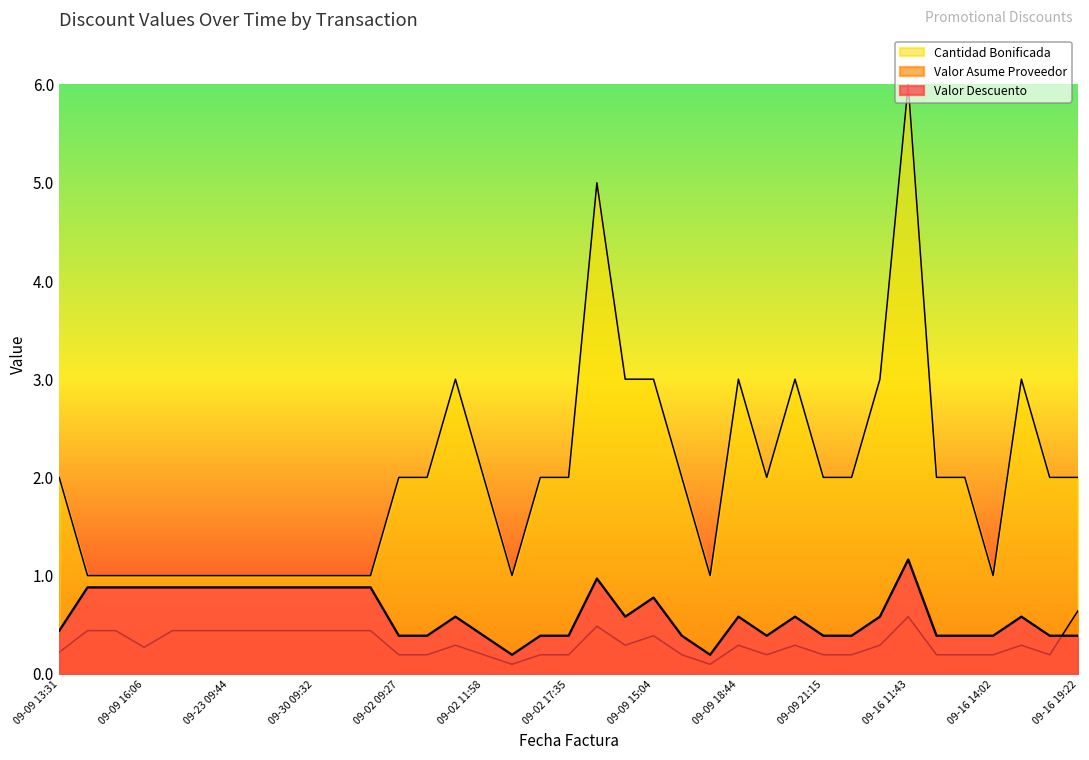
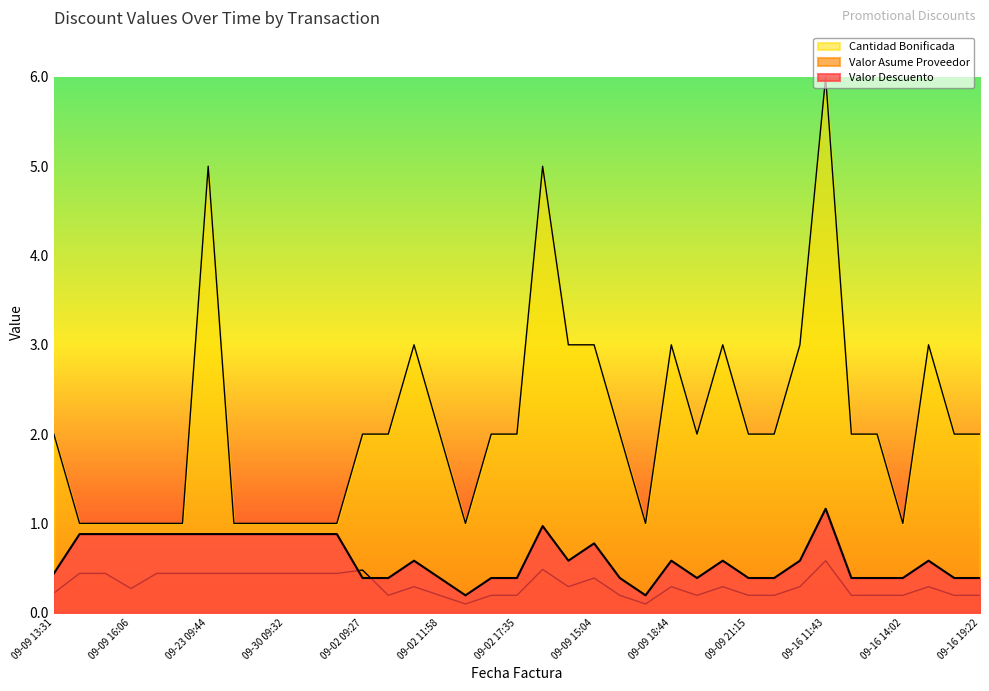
  {
    "Cantidad Bonificada": {
      "09-09 13:31": 2,
      "09-09 16:06": 1,
-     "09-23 09:44": 1,
+     "09-23 09:44": 5,
      "09-30 09:32": 1,
      "09-02 09:27": 2,
      "09-02 11:58": 2,
      "09-02 17:35": 2,
      "09-09 15:04": 3,
      "09-09 18:44": 3,
      "09-09 21:15": 2,
      "09-16 14:02": 1,
      "09-16 19:22": 2
    },
    "Valor Asume Proveedor": {
      "09-09 13:31": 0.2,
      "09-09 16:06": 0.3,
      "09-23 09:44": 0.4,
      "09-30 09:32": 0.4,
-     "09-02 09:27": 0.2,
+     "09-02 09:27": 0.5,
      "09-02 11:58": 0.2,
      "09-02 17:35": 0.2,
      "09-09 15:04": 0.4,
      "09-09 18:44": 0.3,
      "09-09 21:15": 0.2,
      "09-16 11:43": 0.6,
      "09-16 14:02": 0.2,
-     "09-16 19:22": 0.6
+     "09-16 19:22": 0.2
    },
    "Valor Descuento": {
      "09-09 13:31": 0.4,
      "09-09 16:06": 0.9,
      "09-23 09:44": 0.9,
      "09-30 09:32": 0.9,
      "09-02 09:27": 0.4,
      "09-02 11:58": 0.4,
      "09-02 17:35": 0.4,
      "09-09 15:04": 0.8,
      "09-09 18:44": 0.6,
      "09-09 21:15": 0.4,
      "09-16 11:43": 1.2,
      "09-16 14:02": 0.4,
      "09-16 19:22": 0.4
    }
  }
